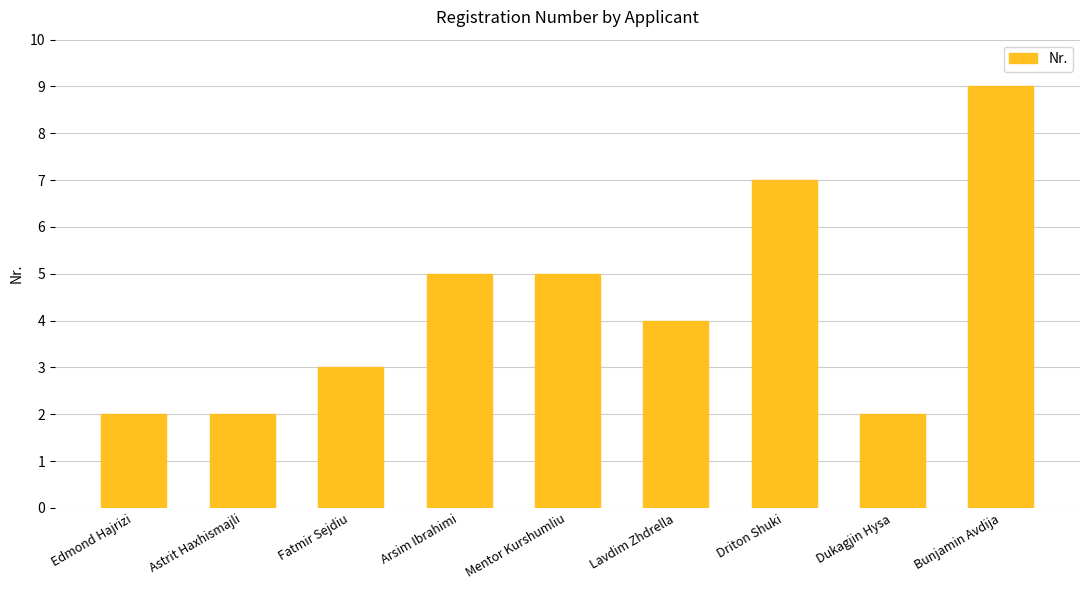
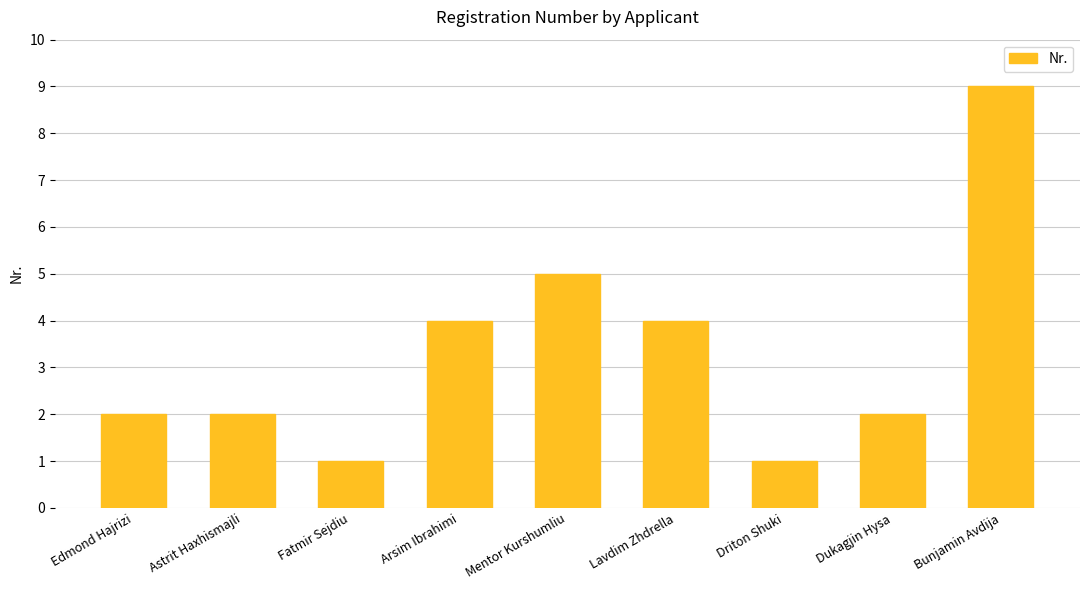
  {
    "Edmond Hajrizi": 2,
    "Astrit Haxhismajli": 2,
-   "Fatmir Sejdiu": 3,
-   "Arsim Ibrahimi": 5,
+   "Fatmir Sejdiu": 1,
+   "Arsim Ibrahimi": 4,
    "Mentor Kurshumliu": 5,
    "Lavdim Zhdrella": 4,
-   "Driton Shuki": 7,
+   "Driton Shuki": 1,
    "Dukagjin Hysa": 2,
    "Bunjamin Avdija": 9
  }
